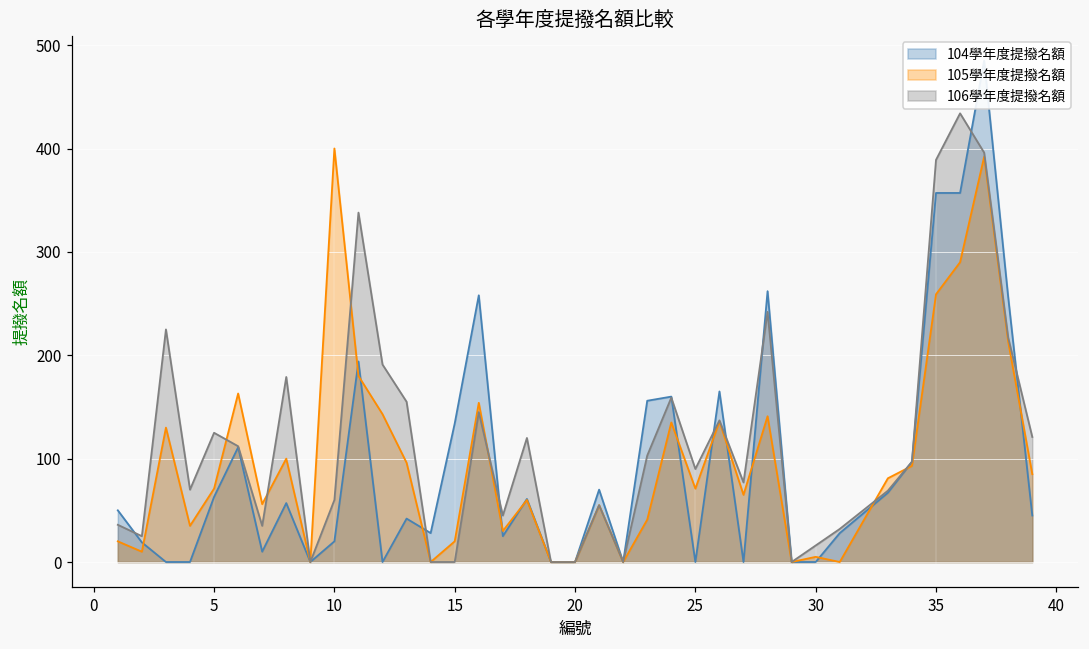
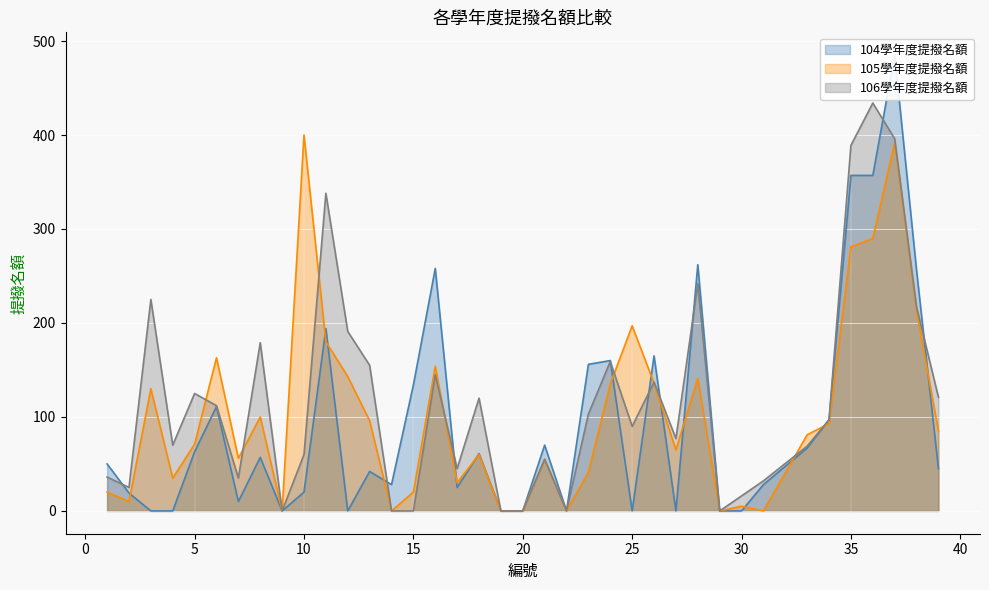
  {
    "105學年度提撥名額": {
      "5": 70,
      "10": 400,
      "15": 20,
-     "25": 70,
+     "25": 200,
      "30": 10,
-     "35": 260
+     "35": 280
    }
  }
